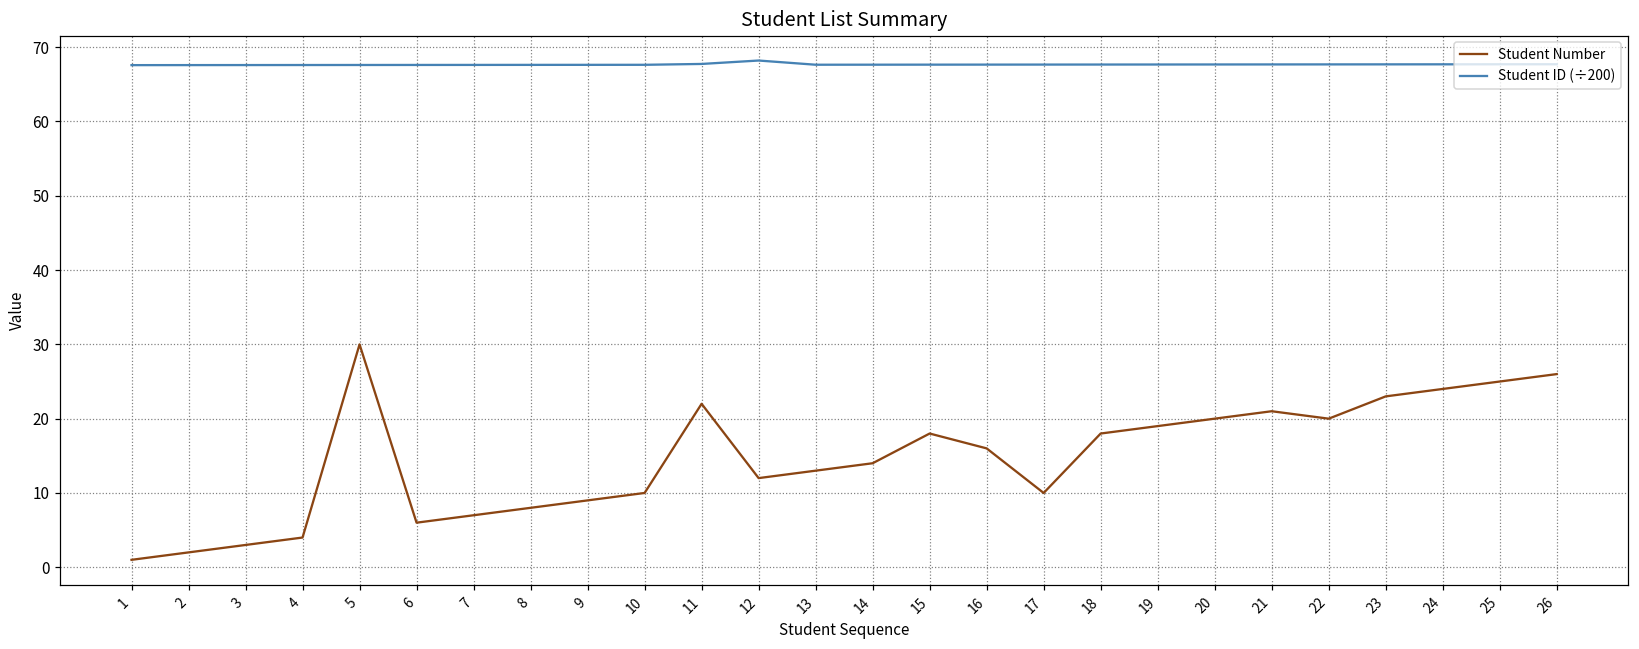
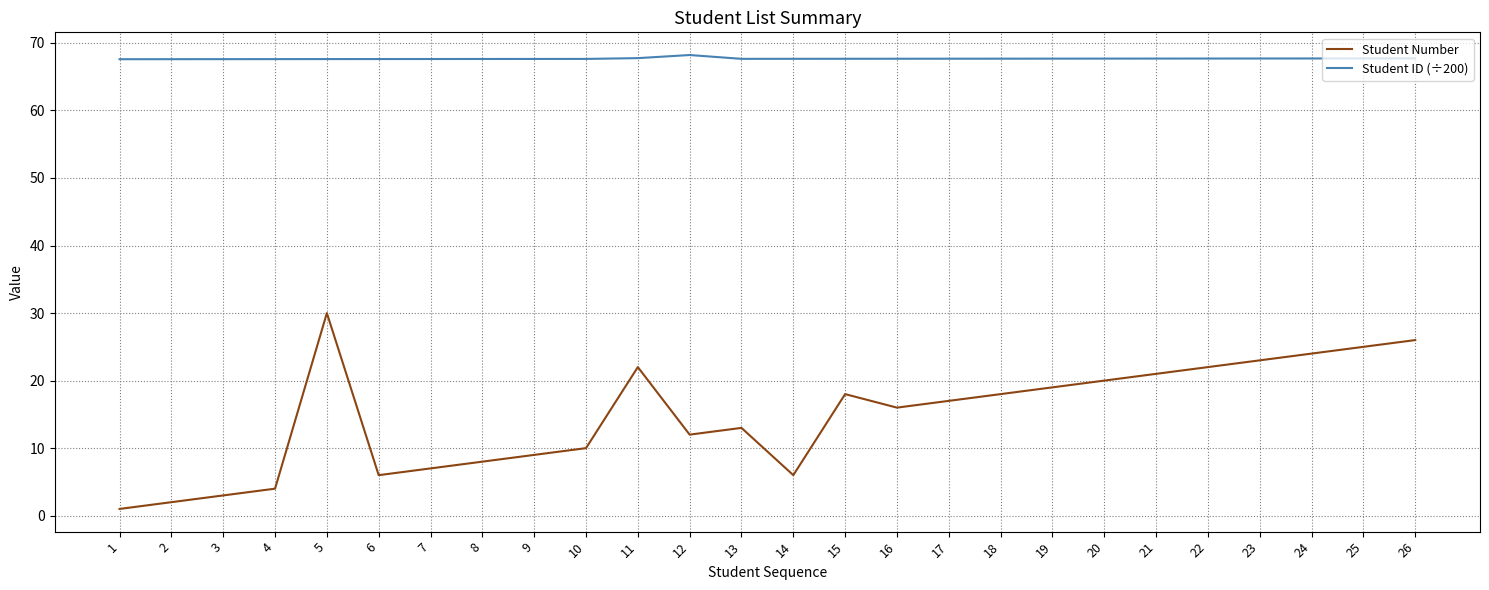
  {
    "Student Number": {
      "1": 1,
      "2": 2,
      "3": 3,
      "4": 4,
      "5": 30,
      "6": 6,
      "7": 7,
      "8": 8,
      "9": 9,
      "10": 10,
      "11": 22,
      "12": 12,
      "13": 13,
-     "14": 14,
+     "14": 6,
      "15": 18,
      "16": 16,
-     "17": 10,
+     "17": 17,
      "18": 18,
      "19": 19,
      "20": 20,
      "21": 21,
-     "22": 20,
+     "22": 22,
      "23": 23,
      "24": 24,
      "25": 25,
      "26": 26
    },
    "Student ID (÷200)": {
      "1": 68,
      "2": 68,
      "3": 68,
      "4": 68,
      "5": 68,
      "6": 68,
      "7": 68,
      "8": 68,
      "9": 68,
      "10": 68,
      "11": 68,
      "12": 68,
      "13": 68,
      "14": 68,
      "15": 68,
      "16": 68,
      "17": 68,
      "18": 68,
      "19": 68,
      "20": 68,
      "21": 68,
      "22": 68,
      "23": 68,
      "24": 68
    }
  }
